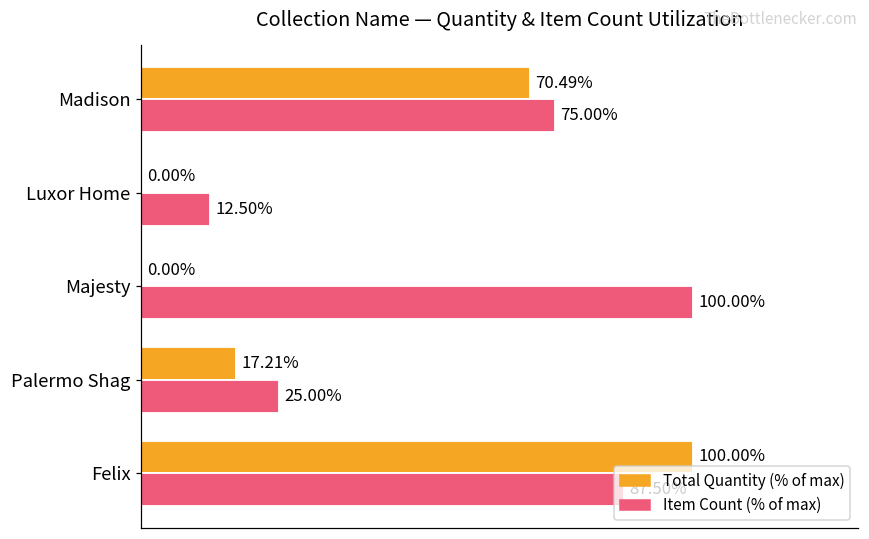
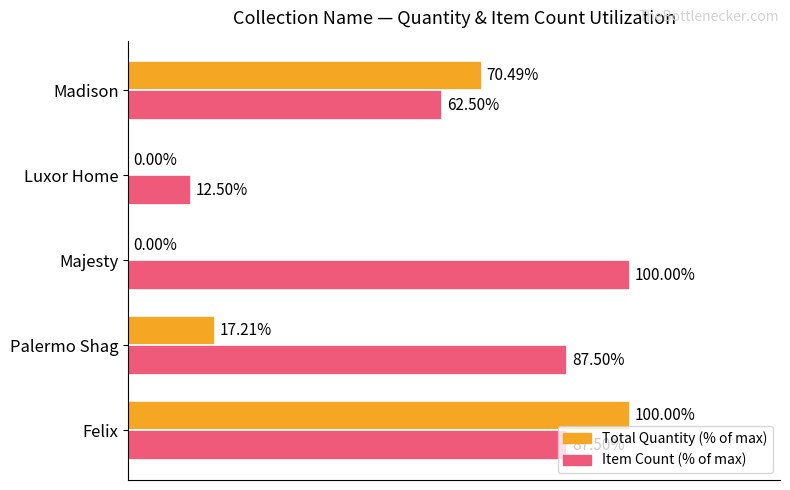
  {
    "Total Quantity (% of max)": {
      "Madison": "70.49%",
      "Luxor Home": "0.00%",
      "Majesty": "0.00%",
      "Palermo Shag": "17.21%",
      "Felix": "100.00%"
    },
    "Item Count (% of max)": {
-     "Madison": "75.00%",
+     "Madison": "62.50%",
      "Luxor Home": "12.50%",
      "Majesty": "100.00%",
-     "Palermo Shag": "25.00%"
+     "Palermo Shag": "87.50%"
    }
  }
